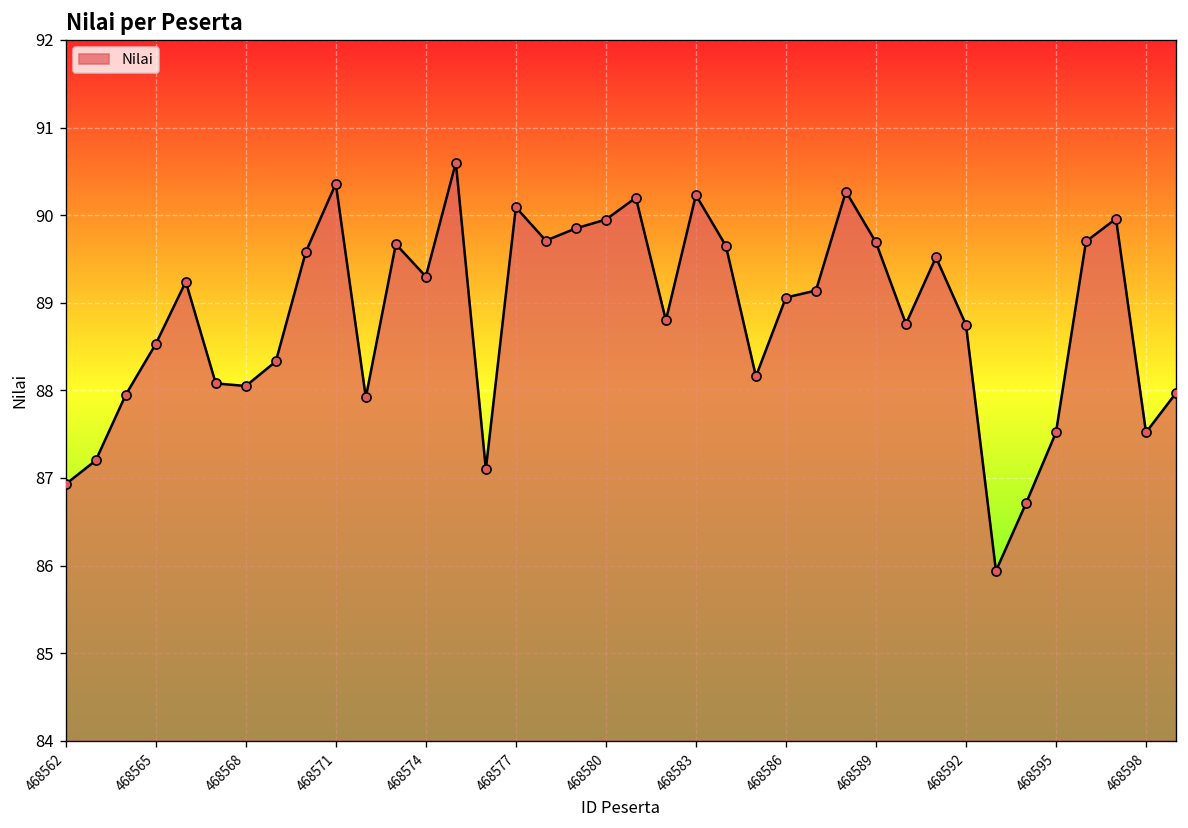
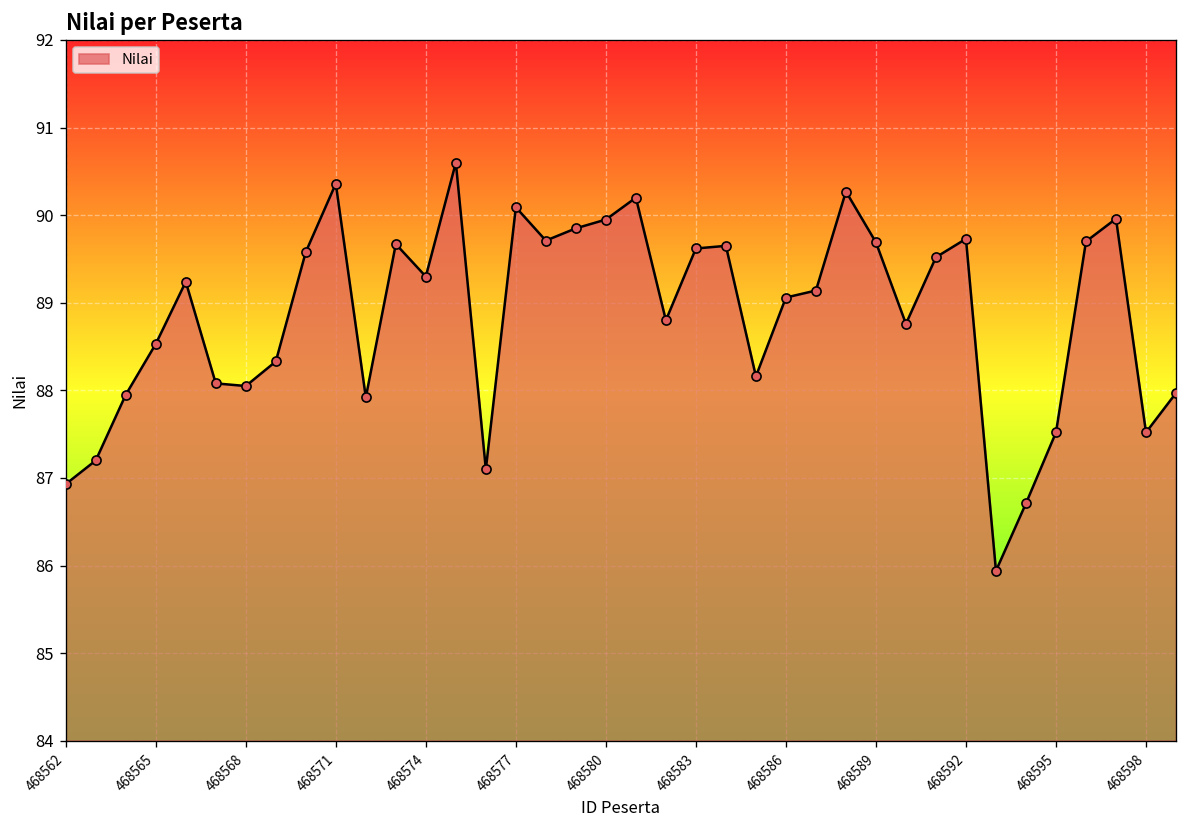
  {
    "468562": 86.9,
    "468565": 88.5,
    "468568": 88.1,
    "468571": 90.4,
    "468574": 89.3,
    "468577": 90.1,
    "468580": 90.0,
-   "468583": 90.2,
+   "468583": 89.6,
    "468586": 89.1,
    "468589": 89.7,
-   "468592": 88.8,
+   "468592": 89.7,
    "468595": 87.5,
    "468598": 87.5
  }
